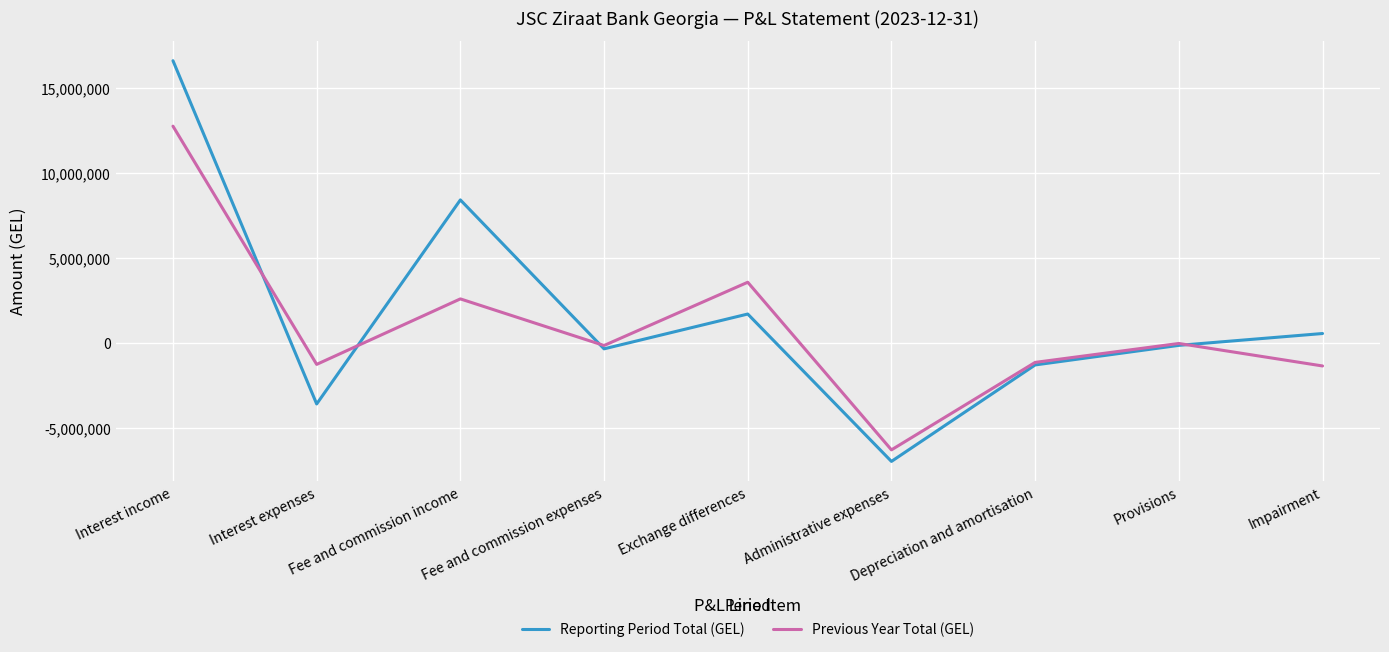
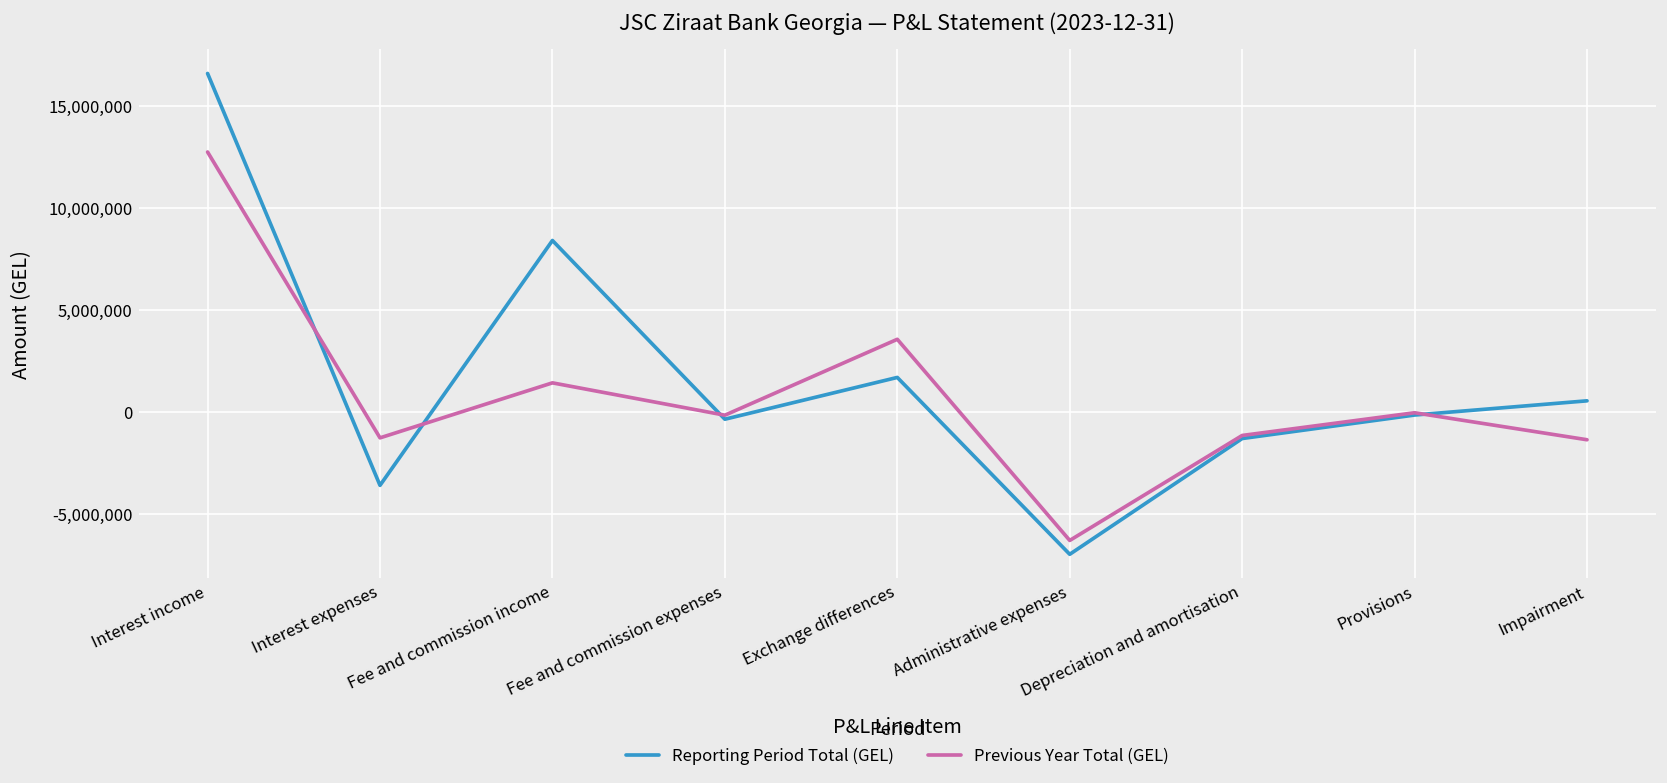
  {
    "Reporting Period Total (GEL)": {
      "Interest income": "16,600,000",
      "Interest expenses": "-3,600,000",
      "Fee and commission income": "8,400,000",
      "Fee and commission expenses": "-400,000",
      "Exchange differences": "1,700,000",
      "Administrative expenses": "-7,000,000",
      "Impairment": "500,000"
    },
    "Previous Year Total (GEL)": {
      "Interest income": "12,800,000",
      "Interest expenses": "-1,300,000",
-     "Fee and commission income": "2,600,000",
+     "Fee and commission income": "1,400,000",
      "Fee and commission expenses": "-200,000",
      "Exchange differences": "3,600,000",
      "Administrative expenses": "-6,300,000",
      "Impairment": "-1,400,000"
    }
  }
